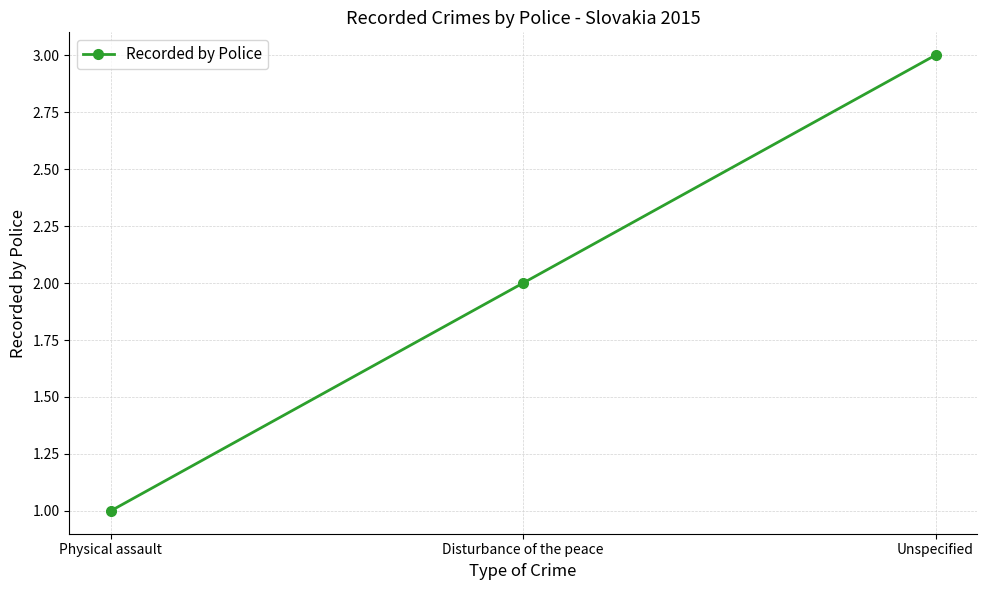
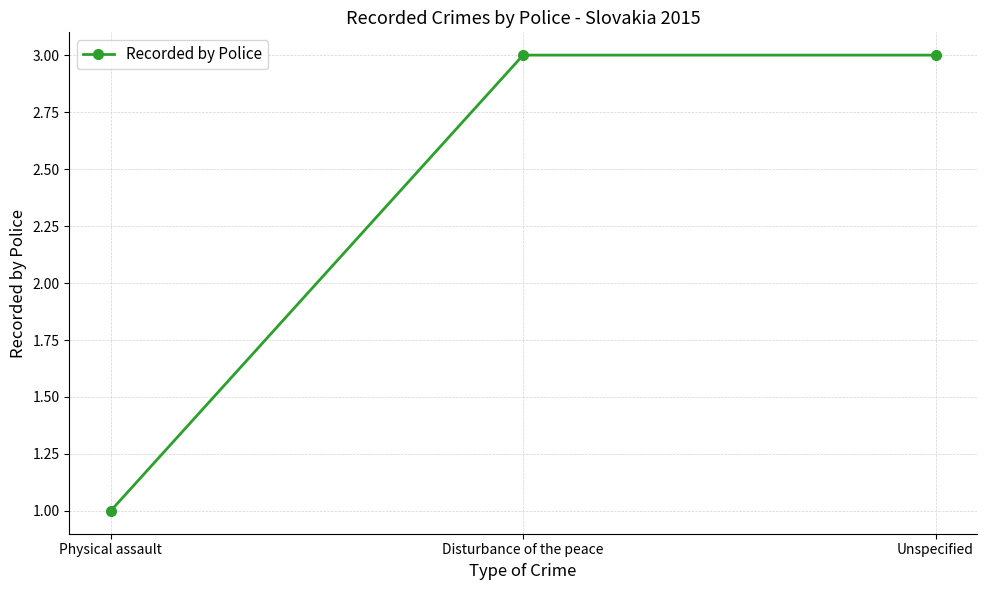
  {
    "Physical assault": 1,
-   "Disturbance of the peace": 2,
+   "Disturbance of the peace": 3,
    "Unspecified": 3
  }
